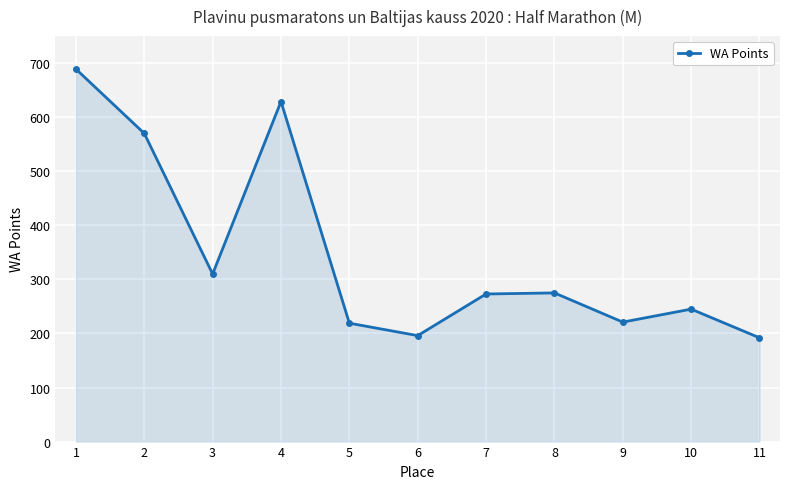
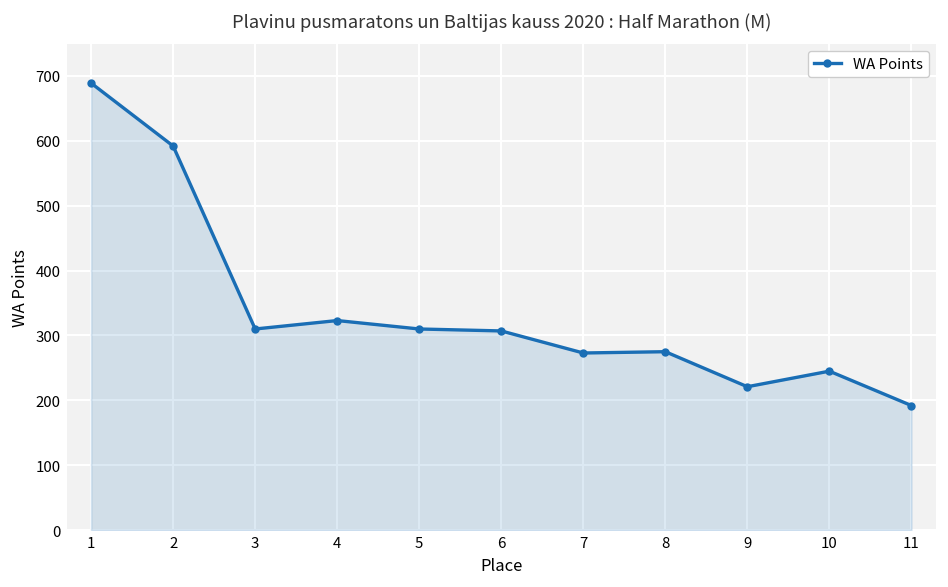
  {
    "1": 690,
-   "2": 570,
+   "2": 590,
    "3": 310,
-   "4": 630,
-   "5": 220,
-   "6": 200,
+   "4": 320,
+   "5": 310,
+   "6": 310,
    "7": 270,
    "8": 280,
    "9": 220,
    "10": 250,
    "11": 190
  }
